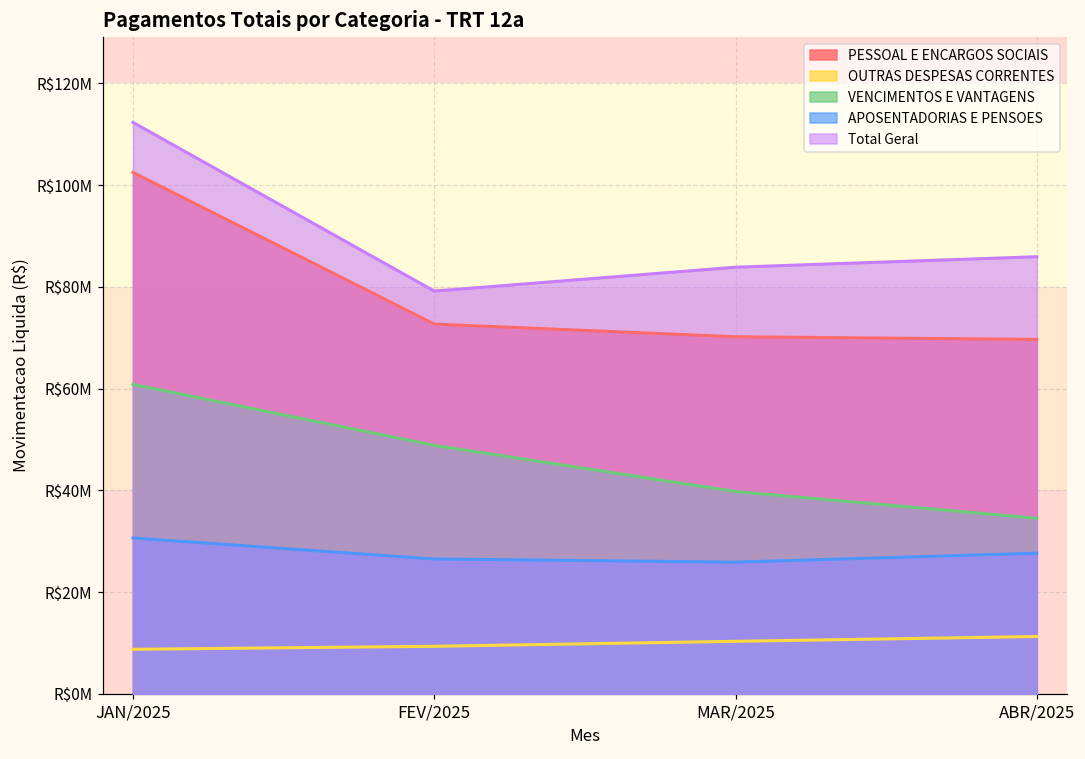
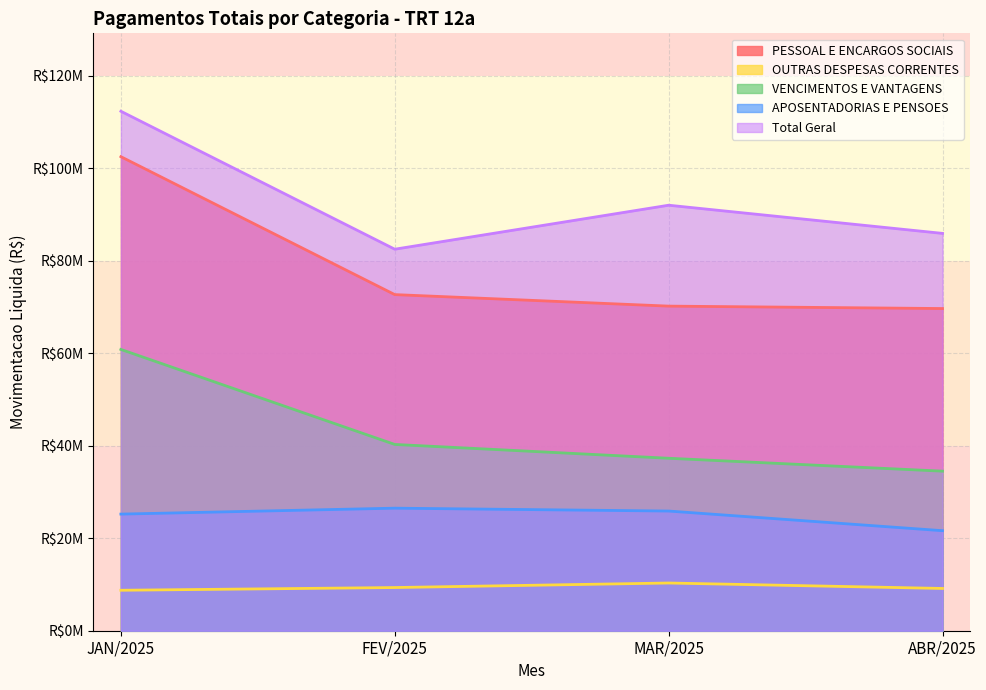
  {
    "PESSOAL E ENCARGOS SOCIAIS": {
      "JAN/2025": "R$102000000",
      "FEV/2025": "R$73000000",
      "MAR/2025": "R$70000000",
      "ABR/2025": "R$70000000"
    },
    "OUTRAS DESPESAS CORRENTES": {
      "JAN/2025": "R$9000000",
      "FEV/2025": "R$9000000",
      "MAR/2025": "R$10000000",
-     "ABR/2025": "R$11000000"
+     "ABR/2025": "R$9000000"
    },
    "VENCIMENTOS E VANTAGENS": {
      "JAN/2025": "R$61000000",
-     "FEV/2025": "R$49000000",
-     "MAR/2025": "R$40000000",
+     "FEV/2025": "R$40000000",
+     "MAR/2025": "R$37000000",
      "ABR/2025": "R$34000000"
    },
    "APOSENTADORIAS E PENSOES": {
-     "JAN/2025": "R$31000000",
+     "JAN/2025": "R$25000000",
      "FEV/2025": "R$26000000",
      "MAR/2025": "R$26000000",
-     "ABR/2025": "R$28000000"
+     "ABR/2025": "R$22000000"
    },
    "Total Geral": {
      "JAN/2025": "R$112000000",
-     "FEV/2025": "R$79000000",
-     "MAR/2025": "R$84000000",
+     "FEV/2025": "R$82000000",
+     "MAR/2025": "R$92000000",
      "ABR/2025": "R$86000000"
    }
  }
